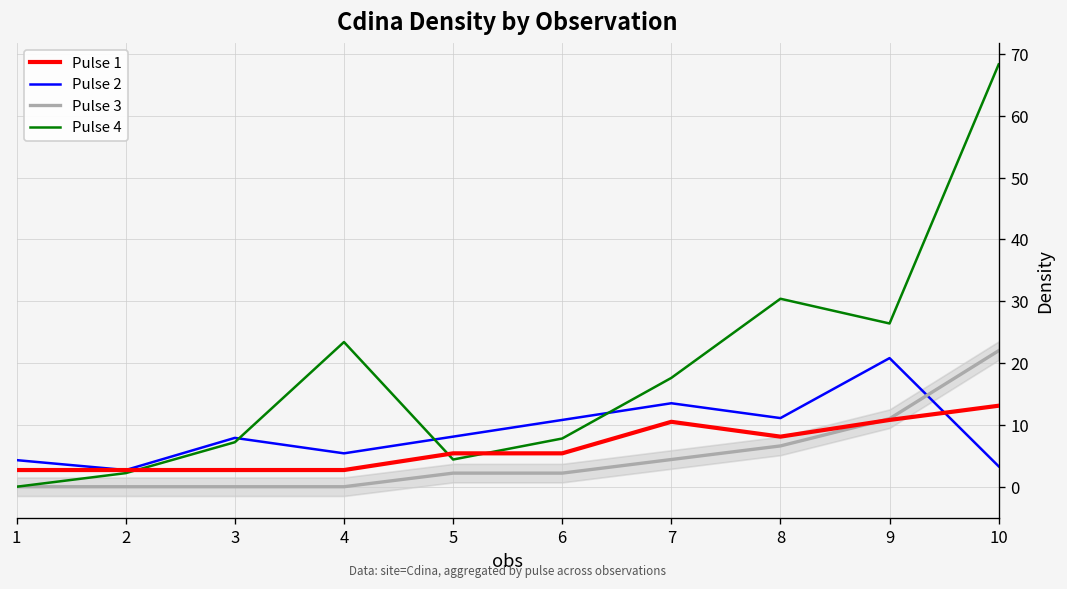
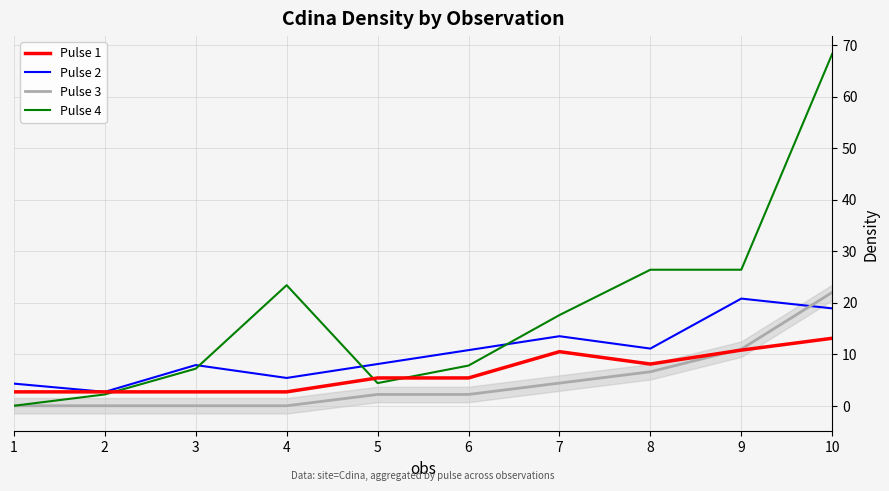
  {
    "Pulse 1": {
      "1": 3,
      "3": 3,
      "4": 3,
      "5": 5,
      "6": 5,
      "7": 11,
      "10": 13
    },
    "Pulse 2": {
      "1": 4,
      "3": 8,
      "4": 5,
      "5": 8,
      "6": 11,
      "7": 14,
      "8": 11,
      "9": 21,
-     "10": 3
+     "10": 19
    },
    "Pulse 4": {
      "2": 2,
      "3": 7,
      "4": 23,
      "5": 4,
      "6": 8,
      "7": 18,
-     "8": 30,
+     "8": 26,
      "9": 26,
      "10": 68
    }
  }
